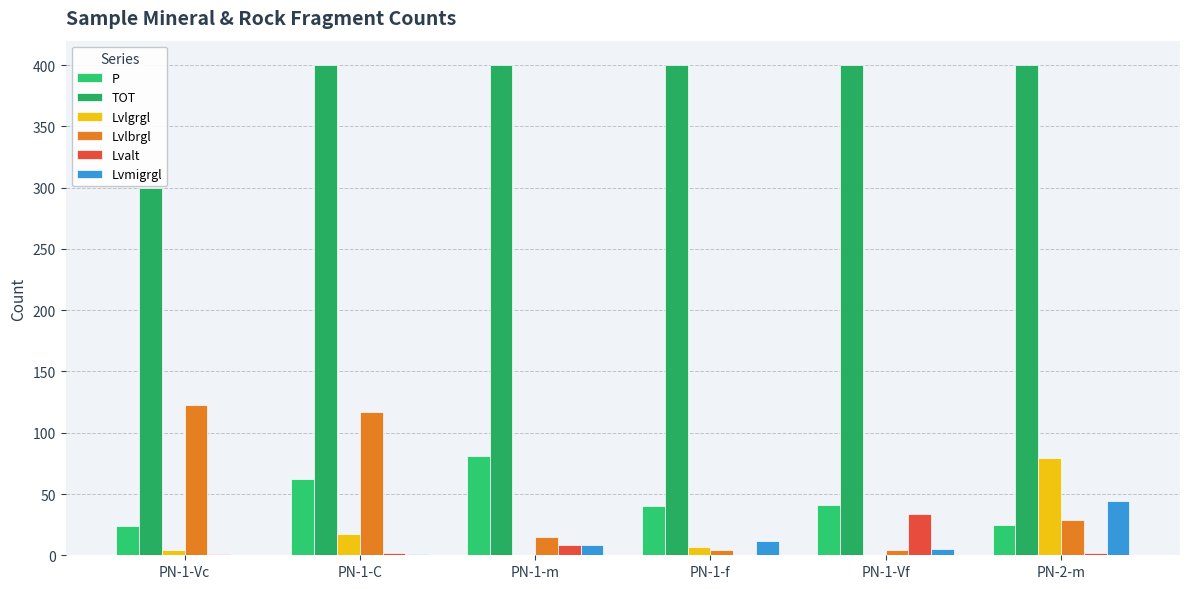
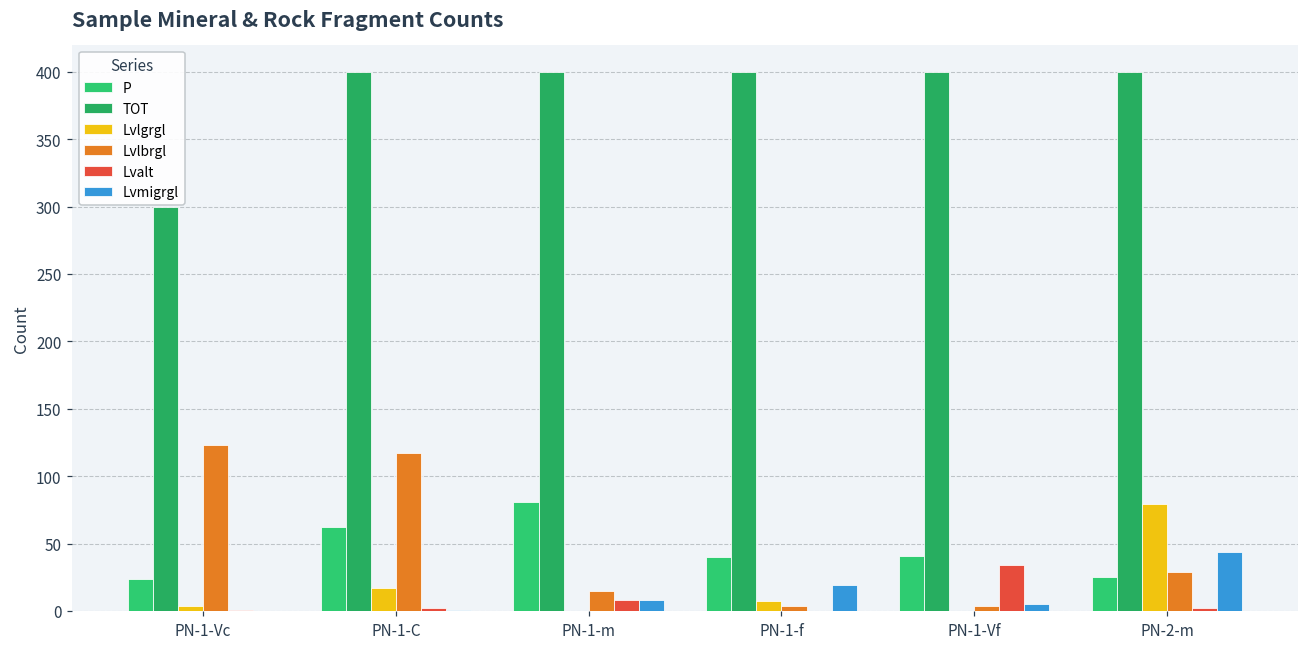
  {
    "Lvlgrgl": {
      "PN-1-Vc": 4,
      "PN-1-C": 17,
      "PN-1-m": 0,
      "PN-1-f": 7,
      "PN-1-Vf": 0,
      "PN-2-m": 79
    },
    "Lvmigrgl": {
      "PN-1-Vc": 0,
      "PN-1-m": 8,
-     "PN-1-f": 12,
+     "PN-1-f": 19,
      "PN-1-Vf": 5,
      "PN-2-m": 44
    }
  }
